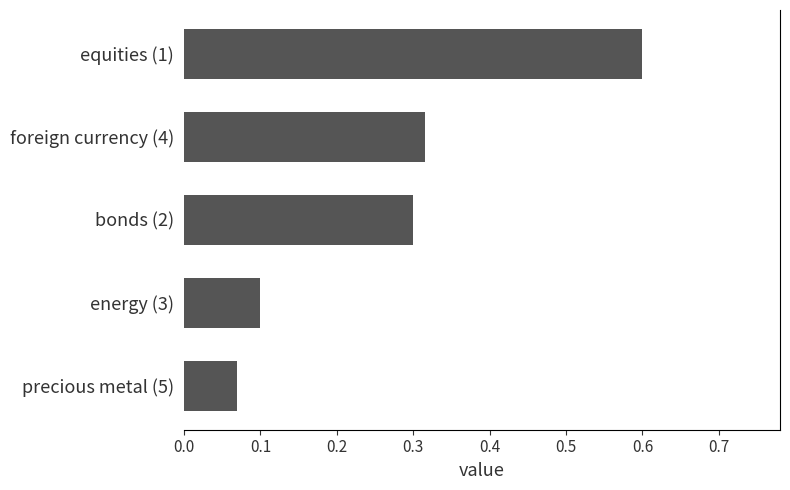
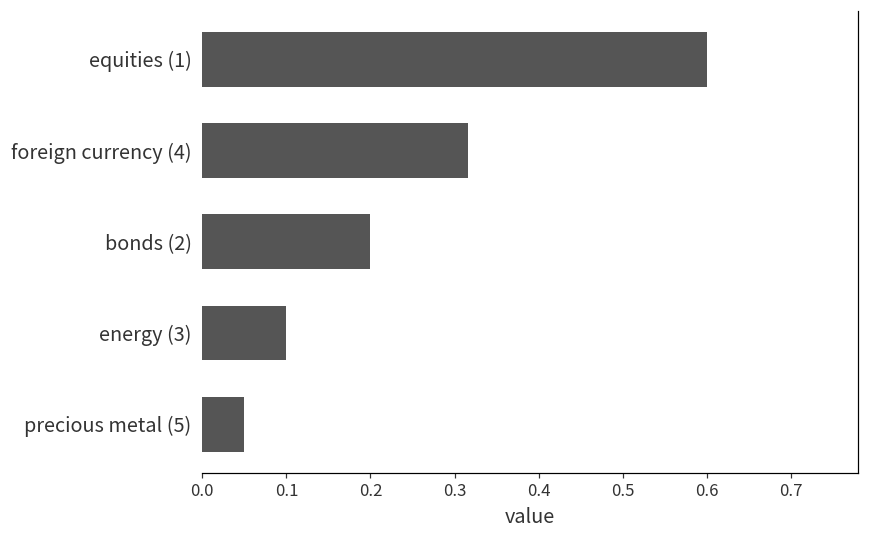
  {
    "equities (1)": 0.60,
    "foreign currency (4)": 0.32,
-   "bonds (2)": 0.3,
+   "bonds (2)": 0.2,
    "energy (3)": 0.10,
-   "precious metal (5)": 0.07
+   "precious metal (5)": 0.05
  }
